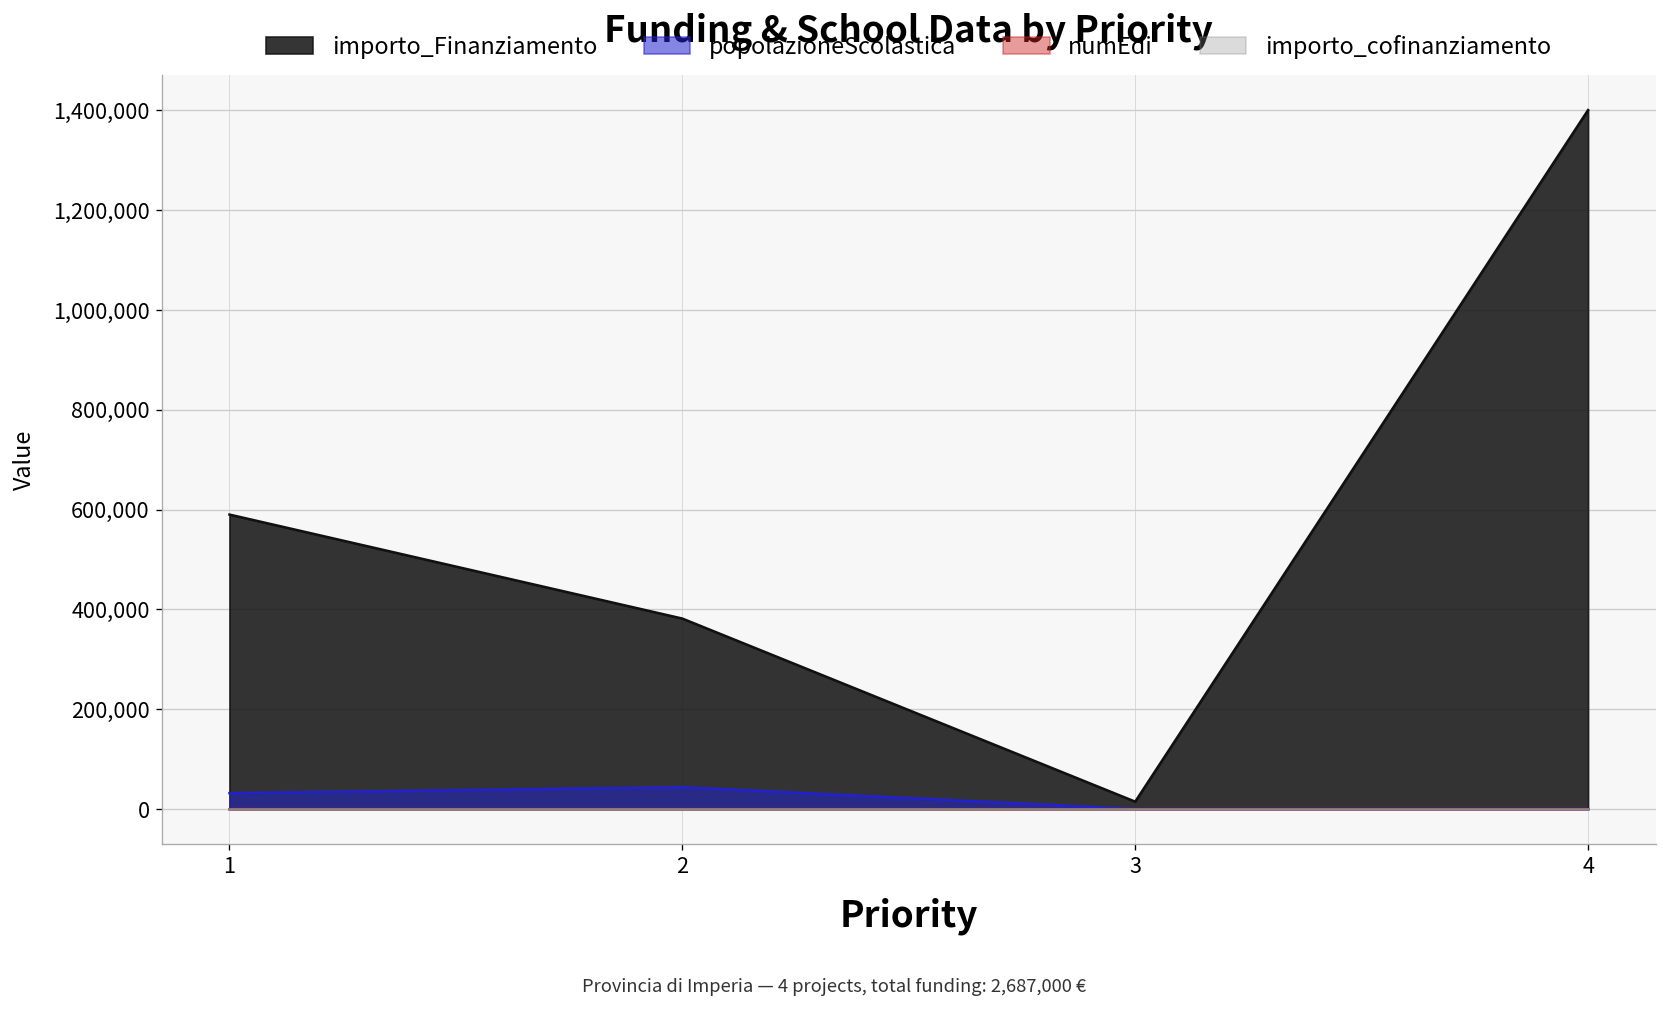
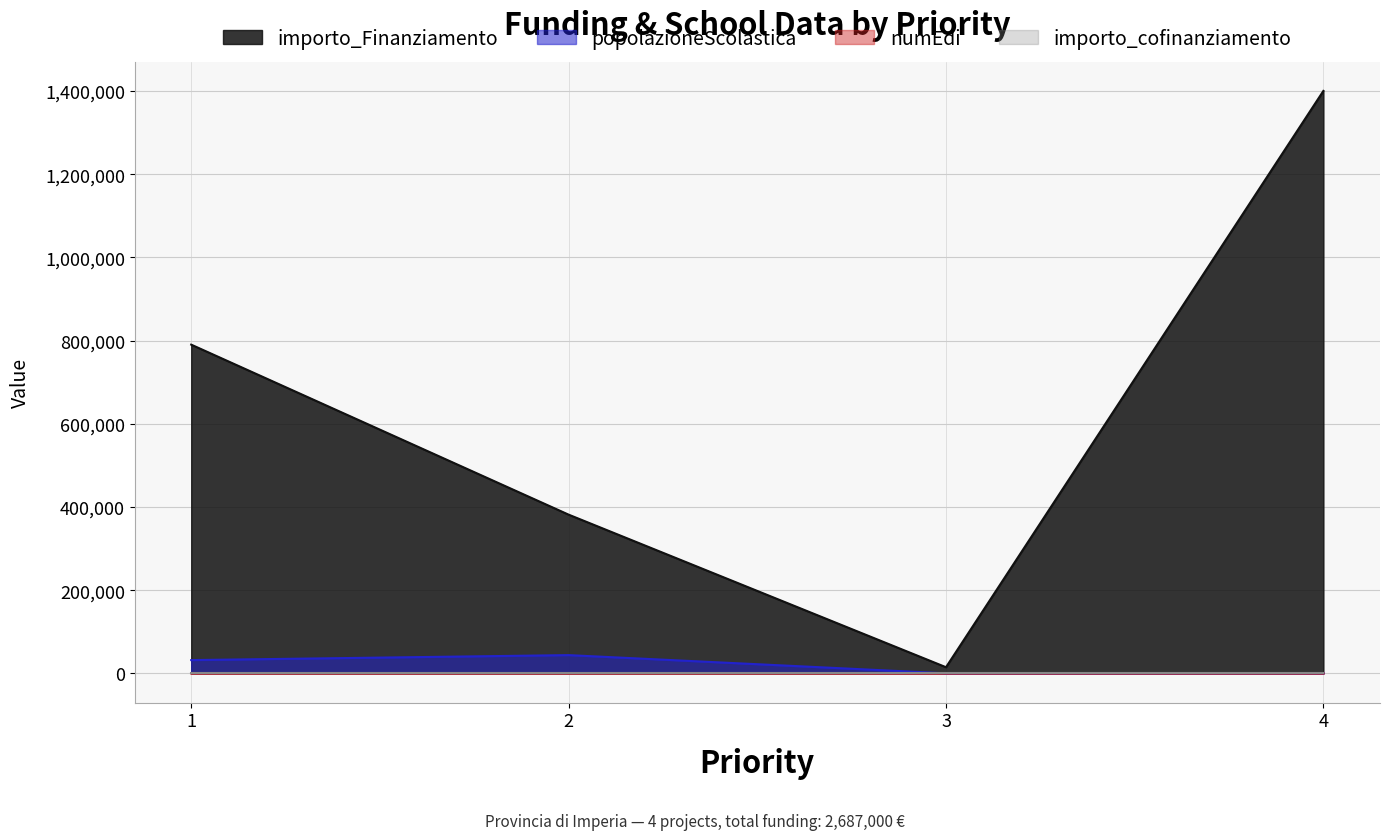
  {
    "importo_Finanziamento": {
-     "1": "590,000",
+     "1": "790,000",
      "2": "380,000",
      "3": "20,000",
      "4": "1,400,000"
    },
    "popolazioneScolastica": {
      "1": "30,000",
      "2": "40,000"
    },
    "importo_cofinanziamento": {
      "1": "0",
      "2": "0"
    }
  }
